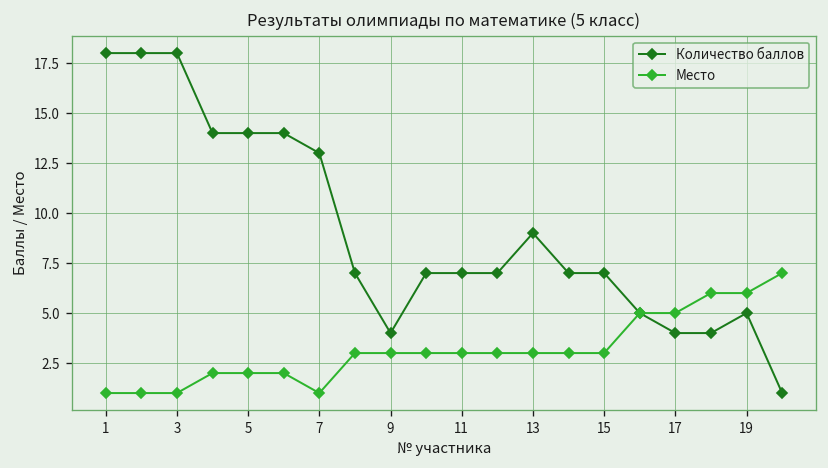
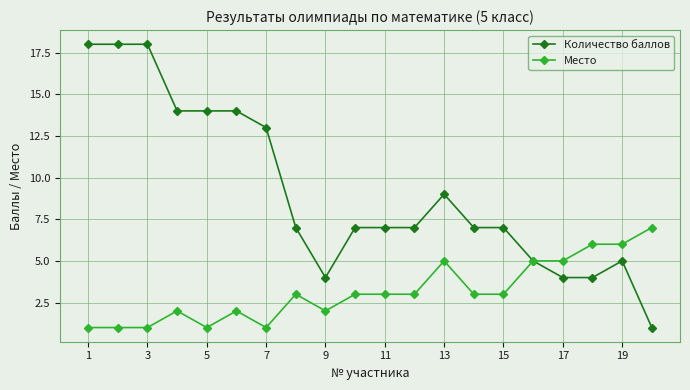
  {
    "Количество баллов": {
      "1": 18,
      "3": 18,
      "5": 14,
      "7": 13,
      "9": 4,
      "11": 7,
      "13": 9,
      "15": 7,
      "17": 4,
      "19": 5
    },
    "Место": {
      "1": 1,
      "3": 1,
-     "5": 2,
+     "5": 1,
      "7": 1,
-     "9": 3,
+     "9": 2,
      "11": 3,
-     "13": 3,
+     "13": 5,
      "15": 3,
      "17": 5,
      "19": 6
    }
  }
